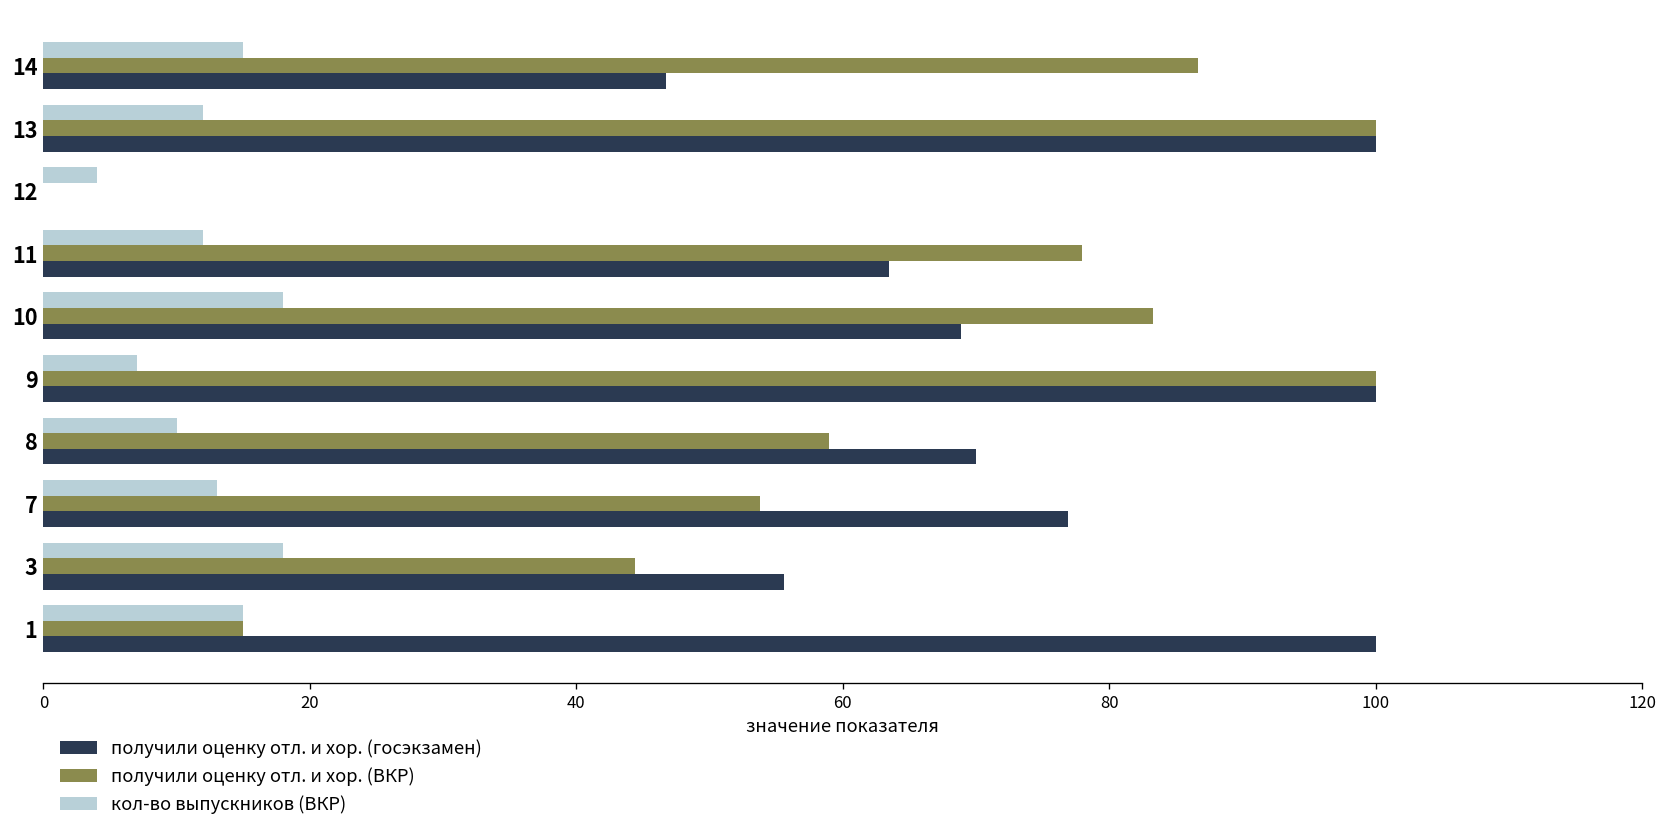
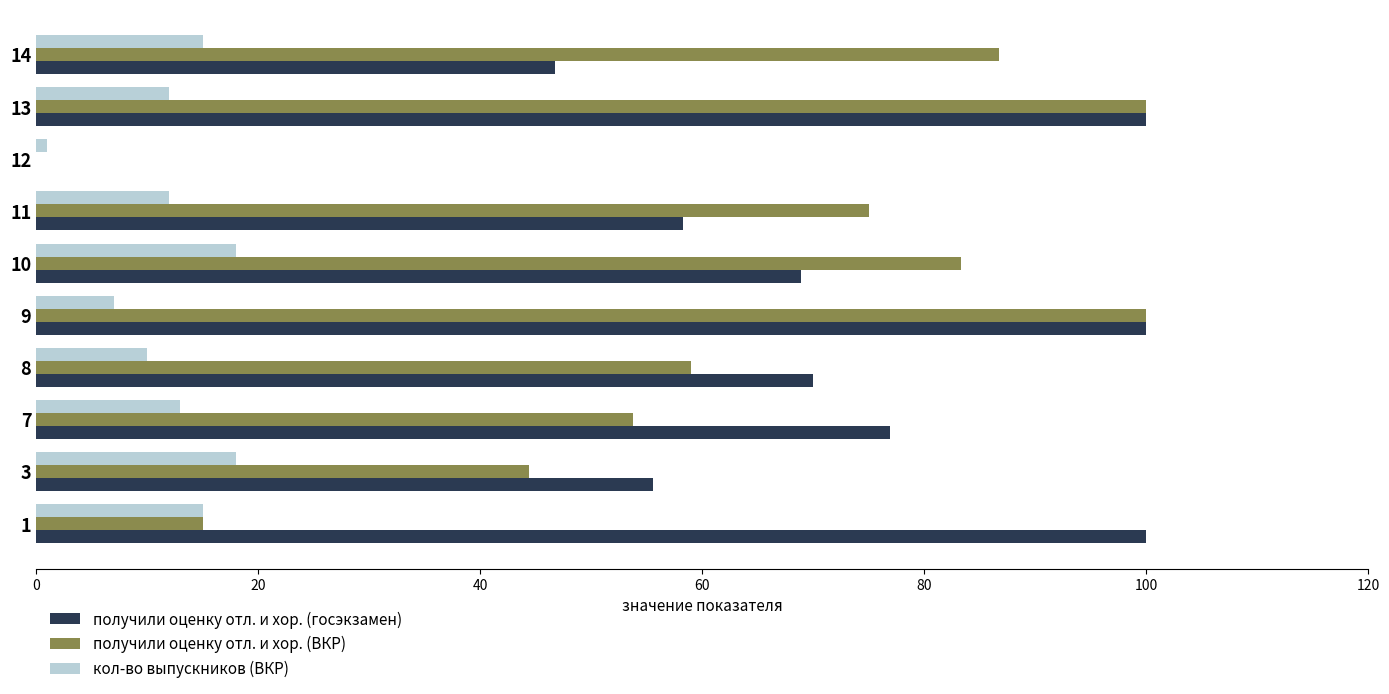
  {
    "получили оценку отл. и хор. (госэкзамен)": {
      "14": 46.7,
      "13": 100.0,
      "12": 0.0,
-     "11": 63.5,
+     "11": 58.3,
      "10": 68.9,
      "9": 100.0,
      "8": 70.0,
      "7": 76.9,
      "3": 55.6,
      "1": 100.0
    },
    "получили оценку отл. и хор. (ВКР)": {
      "14": 86.7,
      "13": 100,
      "12": 0,
-     "11": 78,
+     "11": 75,
      "10": 83.3,
      "9": 100,
      "8": 59,
      "7": 54,
      "3": 44.4,
      "1": 15
    },
    "кол-во выпускников (ВКР)": {
      "14": 15,
      "13": 12,
-     "12": 4,
+     "12": 1,
      "11": 12,
      "10": 18,
      "9": 7,
      "8": 10,
      "7": 13,
      "3": 18,
      "1": 15
    }
  }
